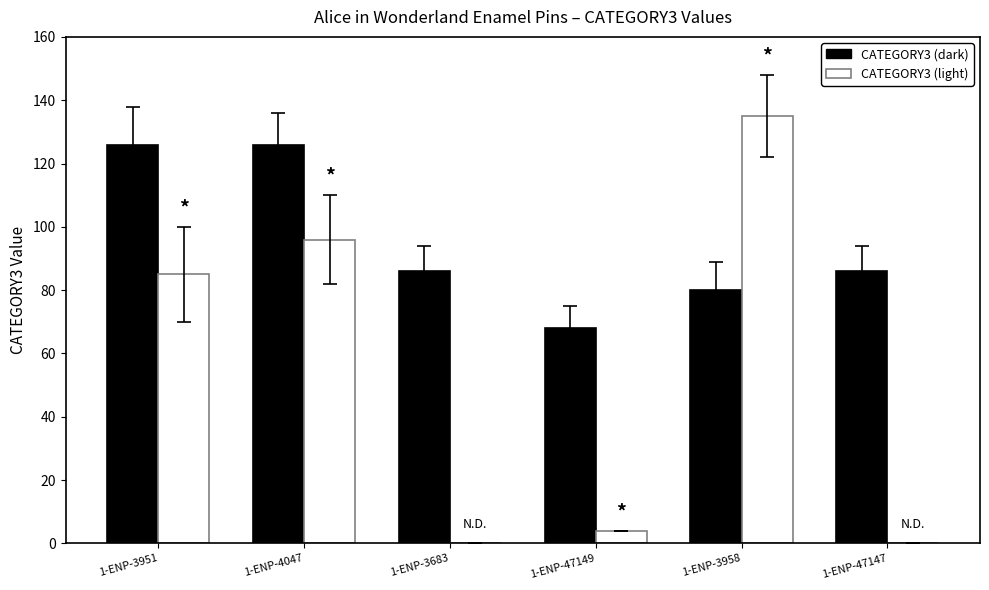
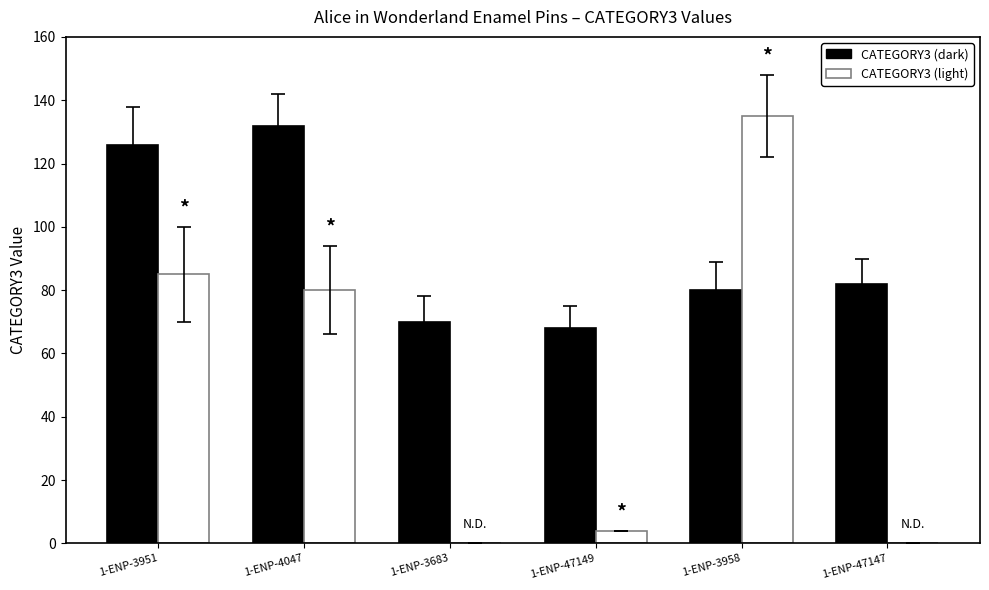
  {
    "CATEGORY3 (dark)": {
      "1-ENP-3951": 126,
-     "1-ENP-4047": 126,
-     "1-ENP-3683": 86,
+     "1-ENP-4047": 132,
+     "1-ENP-3683": 70,
      "1-ENP-47149": 68,
      "1-ENP-3958": 80,
-     "1-ENP-47147": 86
+     "1-ENP-47147": 82
    },
    "CATEGORY3 (light)": {
      "1-ENP-3951": 85,
-     "1-ENP-4047": 96,
+     "1-ENP-4047": 80,
      "1-ENP-3683": 0,
      "1-ENP-47149": 4,
      "1-ENP-3958": 135,
      "1-ENP-47147": 0
    }
  }
